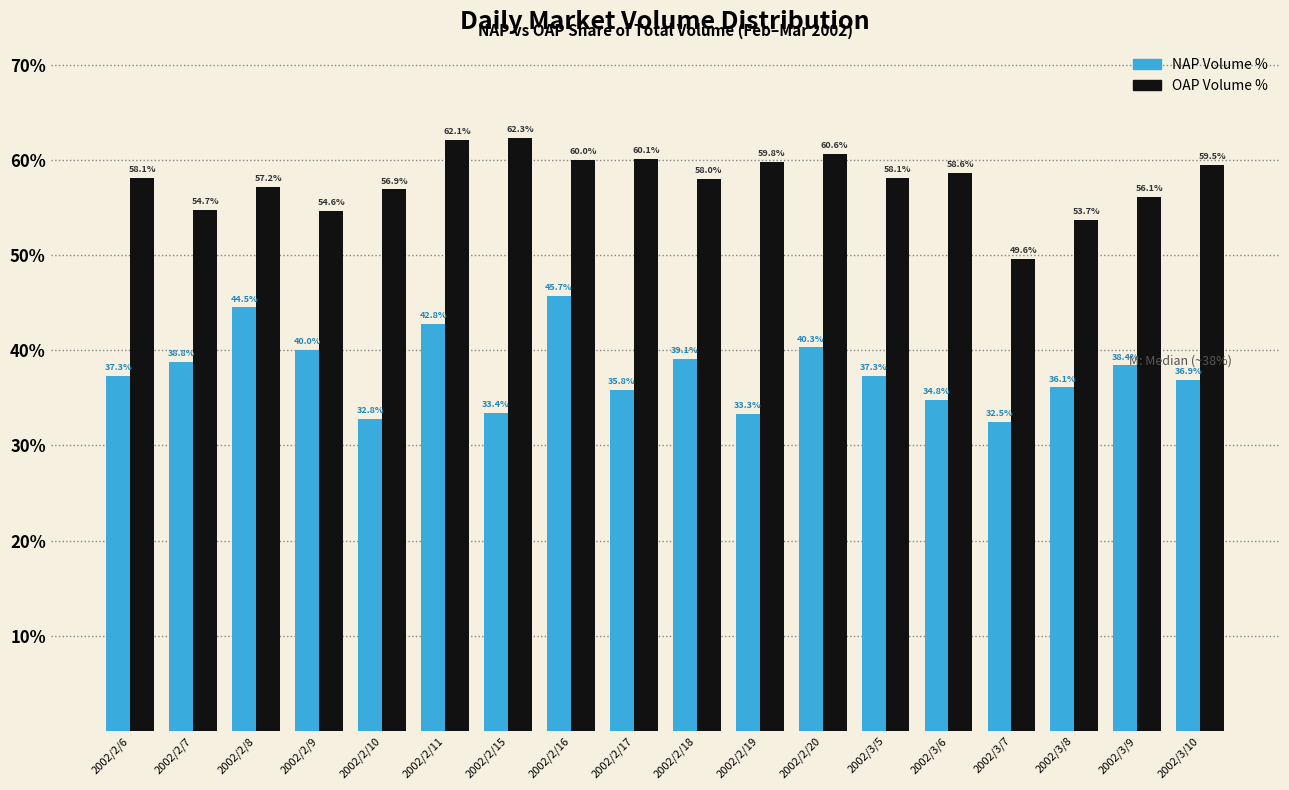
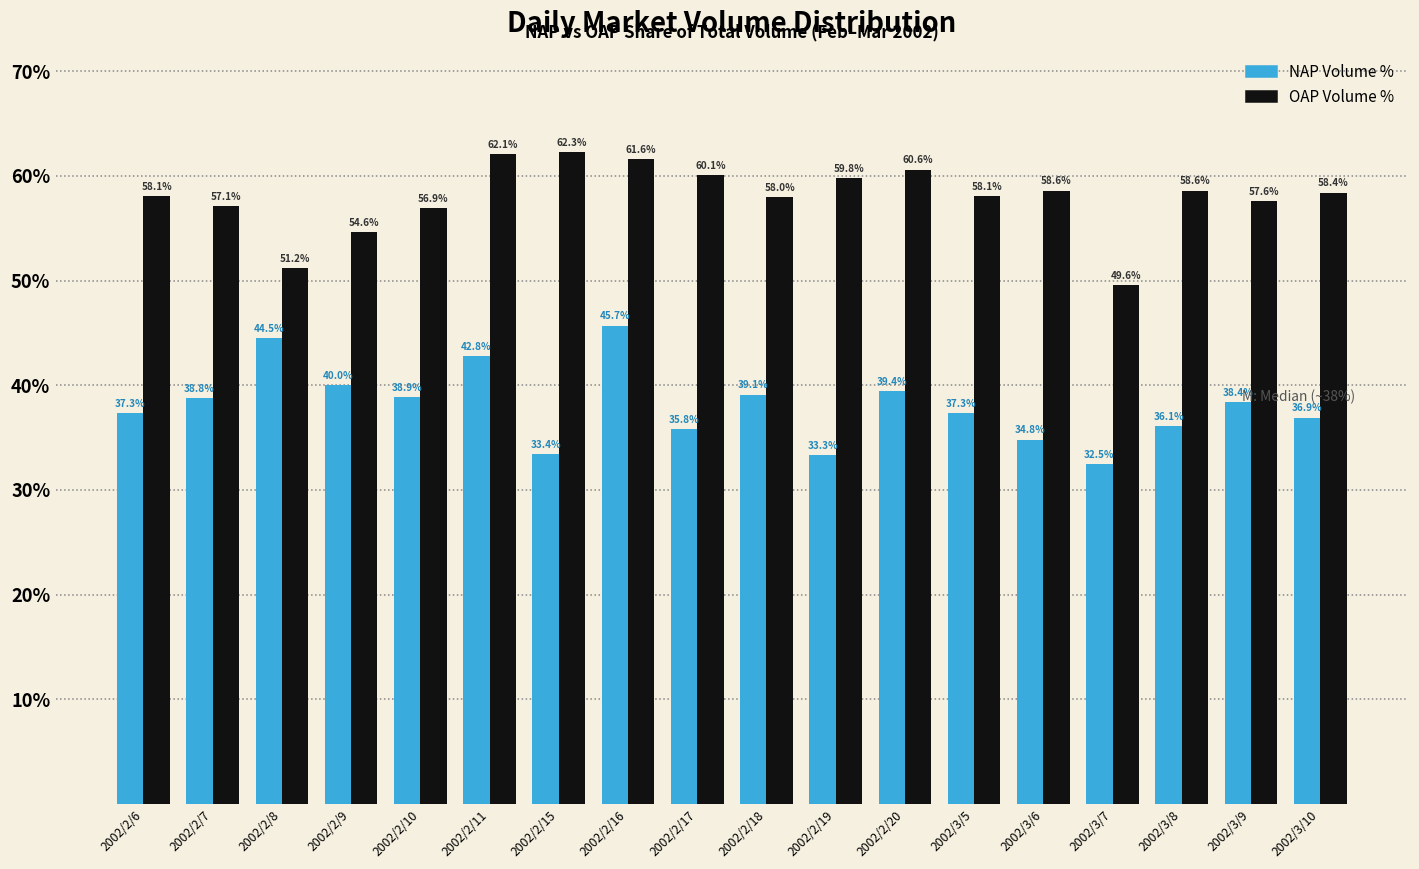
  {
    "NAP Volume %": {
      "2002/2/6": "37.3%",
      "2002/2/7": "38.8%",
      "2002/2/8": "44.5%",
      "2002/2/9": "40.0%",
-     "2002/2/10": "32.8%",
+     "2002/2/10": "38.9%",
      "2002/2/11": "42.8%",
      "2002/2/15": "33.4%",
      "2002/2/16": "45.7%",
      "2002/2/17": "35.8%",
      "2002/2/18": "39.1%",
      "2002/2/19": "33.3%",
-     "2002/2/20": "40.3%",
+     "2002/2/20": "39.4%",
      "2002/3/5": "37.3%",
      "2002/3/6": "34.8%",
      "2002/3/7": "32.5%",
      "2002/3/8": "36.1%",
      "2002/3/9": "38%",
      "2002/3/10": "36.9%"
    },
    "OAP Volume %": {
      "2002/2/6": "58.1%",
-     "2002/2/7": "54.7%",
-     "2002/2/8": "57.2%",
+     "2002/2/7": "57.1%",
+     "2002/2/8": "51.2%",
      "2002/2/9": "54.6%",
      "2002/2/10": "56.9%",
      "2002/2/11": "62.1%",
      "2002/2/15": "62.3%",
-     "2002/2/16": "60.0%",
+     "2002/2/16": "61.6%",
      "2002/2/17": "60.1%",
      "2002/2/18": "58.0%",
      "2002/2/19": "59.8%",
      "2002/2/20": "60.6%",
      "2002/3/5": "58.1%",
      "2002/3/6": "58.6%",
      "2002/3/7": "49.6%",
-     "2002/3/8": "53.7%",
-     "2002/3/9": "56.1%",
-     "2002/3/10": "59.5%"
+     "2002/3/8": "58.6%",
+     "2002/3/9": "57.6%",
+     "2002/3/10": "58.4%"
    }
  }
